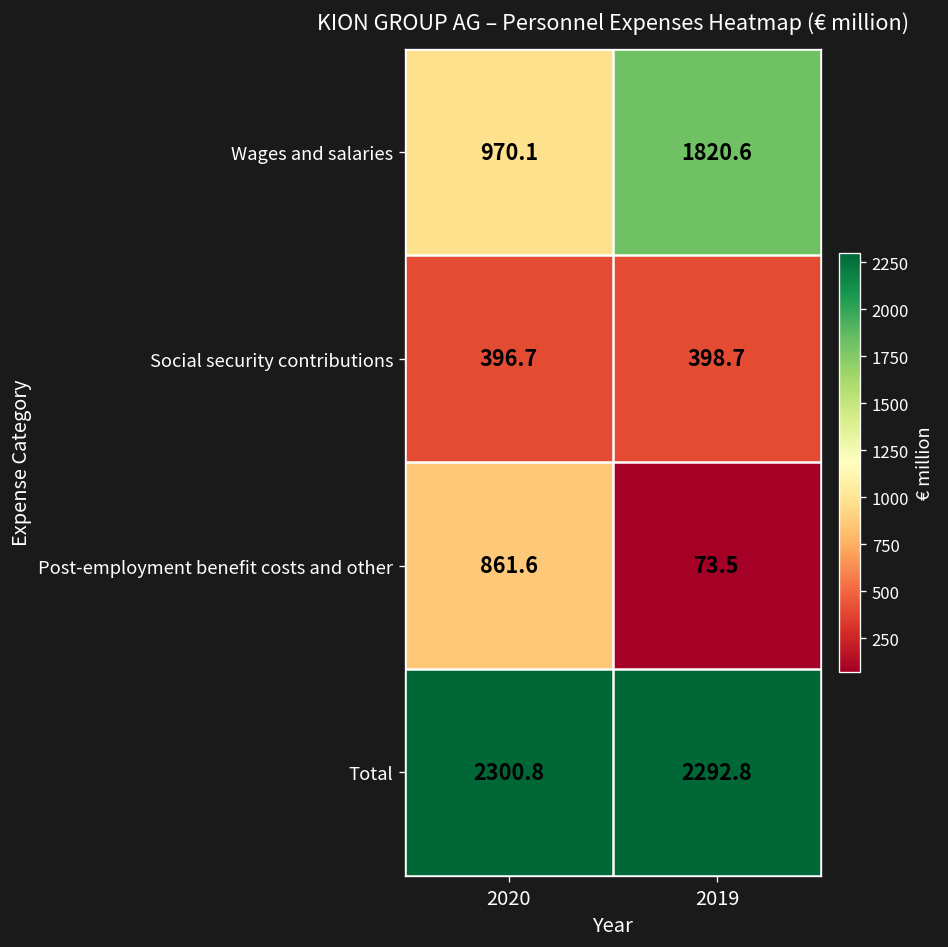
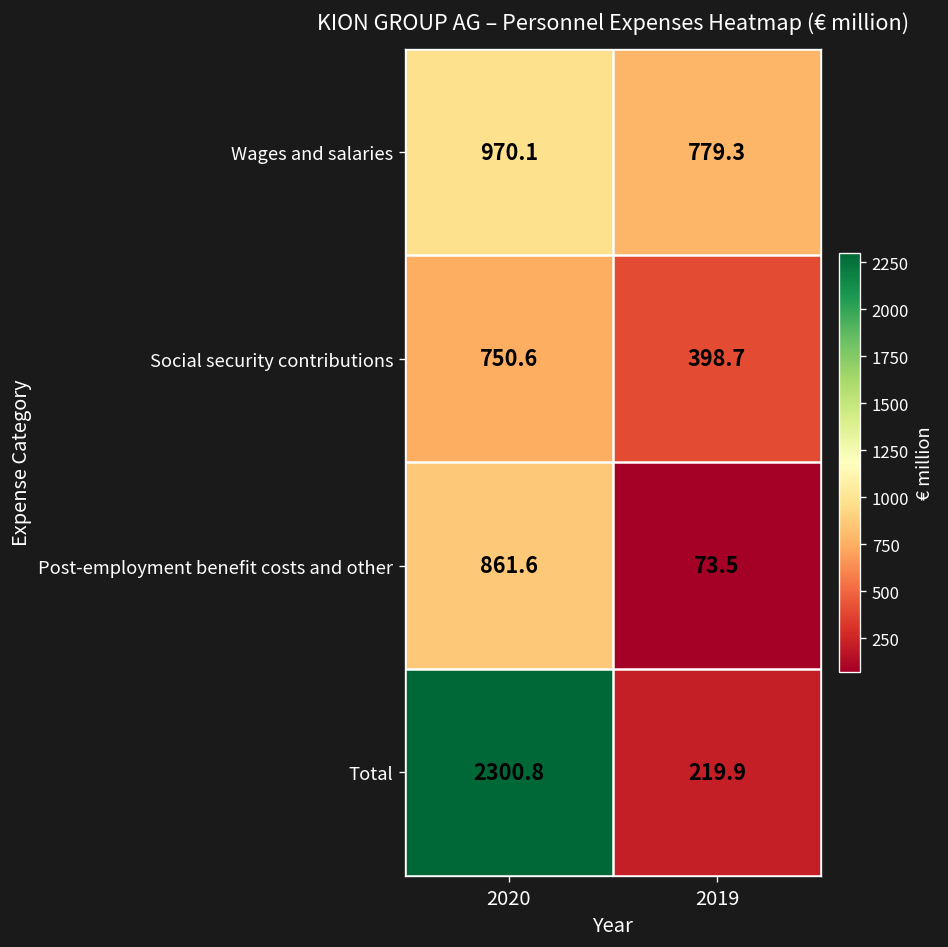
  {
    "Wages and salaries": {
      "2020": 970.1,
-     "2019": 1820.6
+     "2019": 779.3
    },
    "Social security contributions": {
-     "2020": 396.7,
+     "2020": 750.6,
      "2019": 398.7
    },
    "Post-employment benefit costs and other": {
      "2020": 861.6,
      "2019": 73.5
    },
    "Total": {
      "2020": 2300.8,
-     "2019": 2292.8
+     "2019": 219.9
    }
  }
